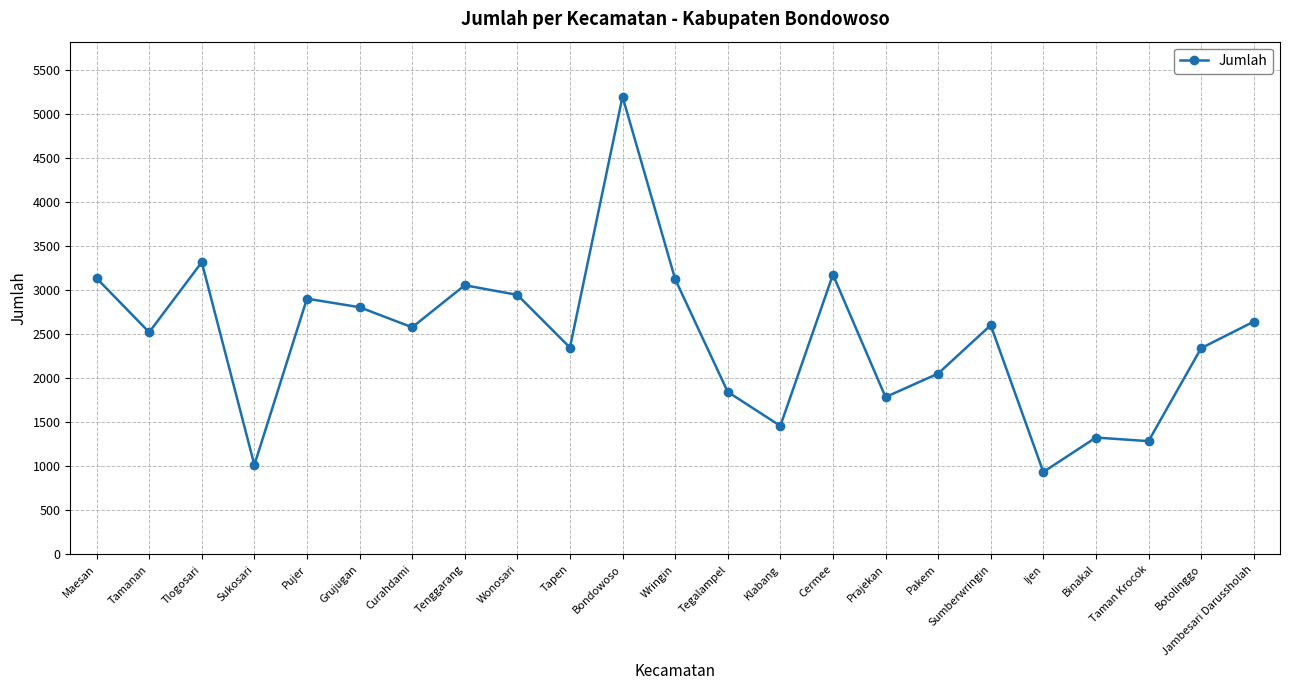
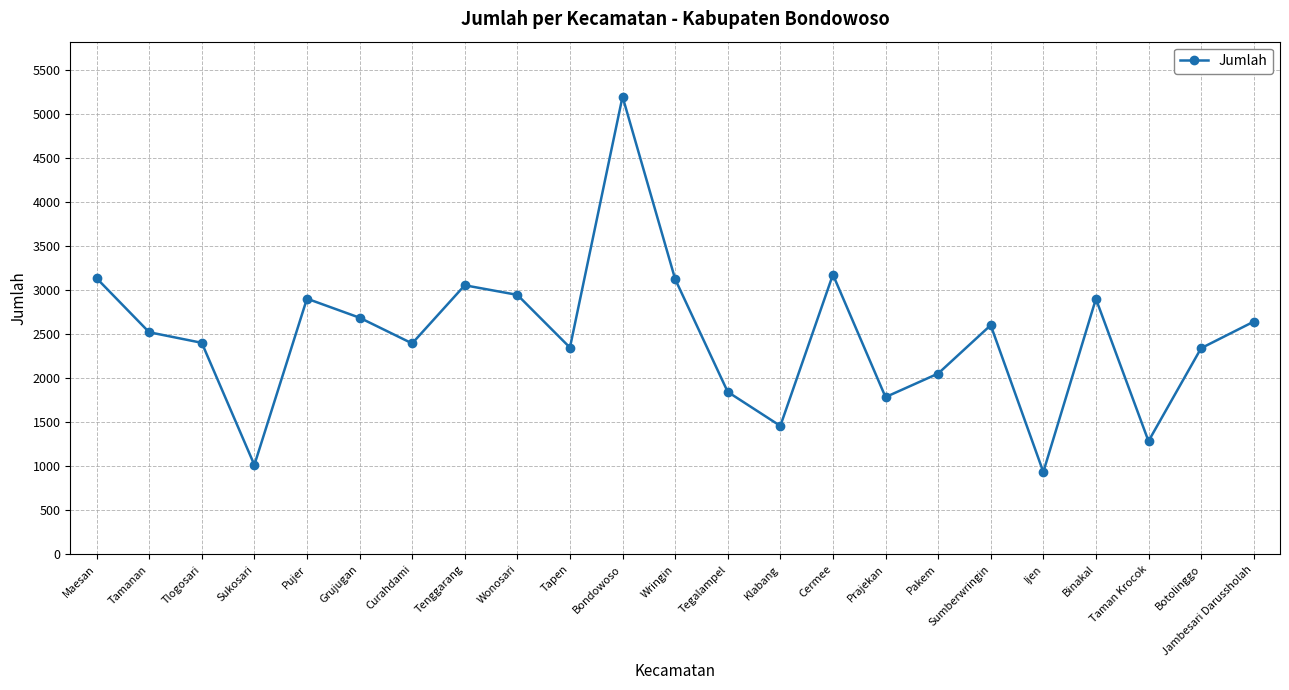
  {
    "Maesan": 3100,
    "Tamanan": 2500,
-   "Tlogosari": 3300,
+   "Tlogosari": 2400,
    "Sukosari": 1000,
    "Pujer": 2900,
-   "Grujugan": 2800,
-   "Curahdami": 2600,
+   "Grujugan": 2700,
+   "Curahdami": 2400,
    "Tenggarang": 3100,
    "Wonosari": 2900,
    "Tapen": 2300,
    "Bondowoso": 5200,
    "Wringin": 3100,
    "Tegalampel": 1800,
    "Klabang": 1500,
    "Cermee": 3200,
    "Prajekan": 1800,
    "Pakem": 2100,
    "Sumberwringin": 2600,
    "Ijen": 900,
-   "Binakal": 1300,
+   "Binakal": 2900,
    "Taman Krocok": 1300,
    "Botolinggo": 2300,
    "Jambesari Darussholah": 2600
  }
